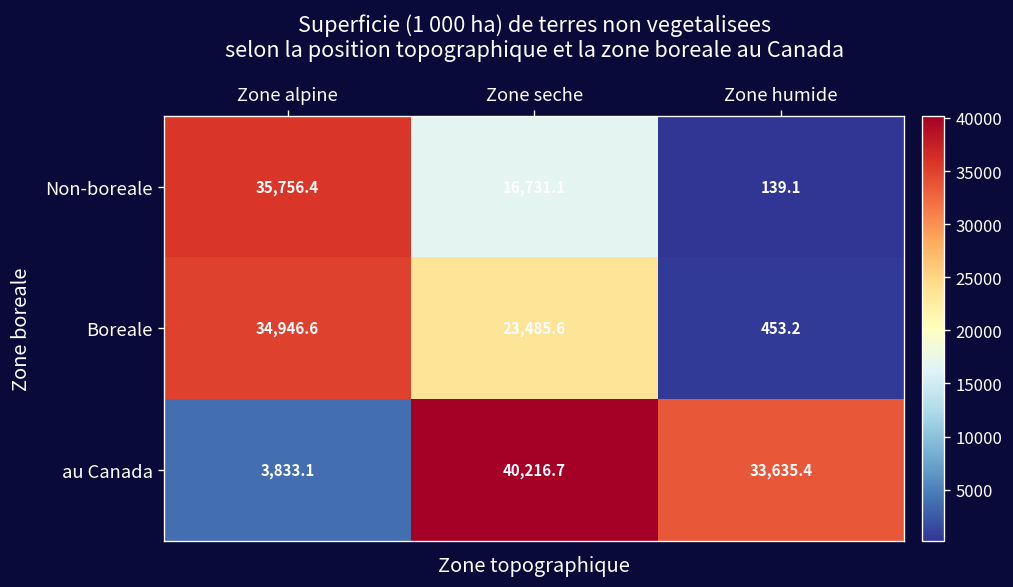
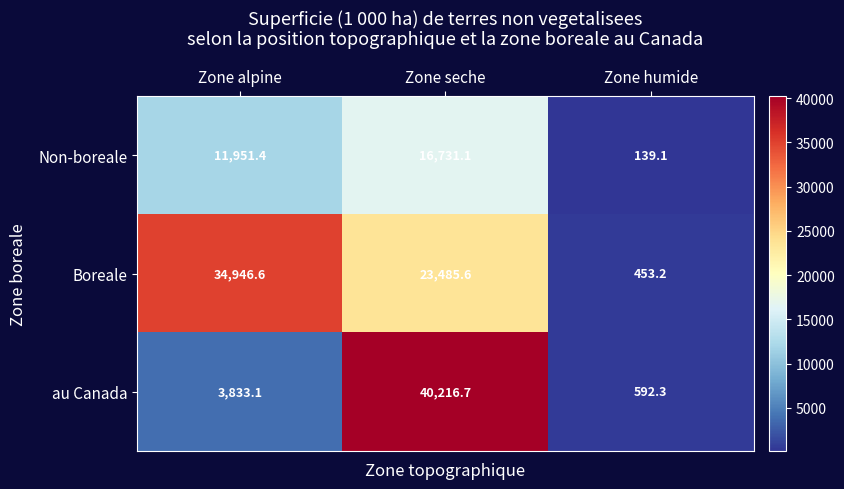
  {
    "Non-boreale": {
-     "Zone alpine": "35,756.4",
+     "Zone alpine": "11,951.4",
      "Zone humide": "139.1"
    },
    "Boreale": {
      "Zone alpine": "34,946.6",
      "Zone seche": "23,485.6",
      "Zone humide": "453.2"
    },
    "au Canada": {
      "Zone alpine": "3,833.1",
      "Zone seche": "40,216.7",
-     "Zone humide": "33,635.4"
+     "Zone humide": "592.3"
    }
  }
